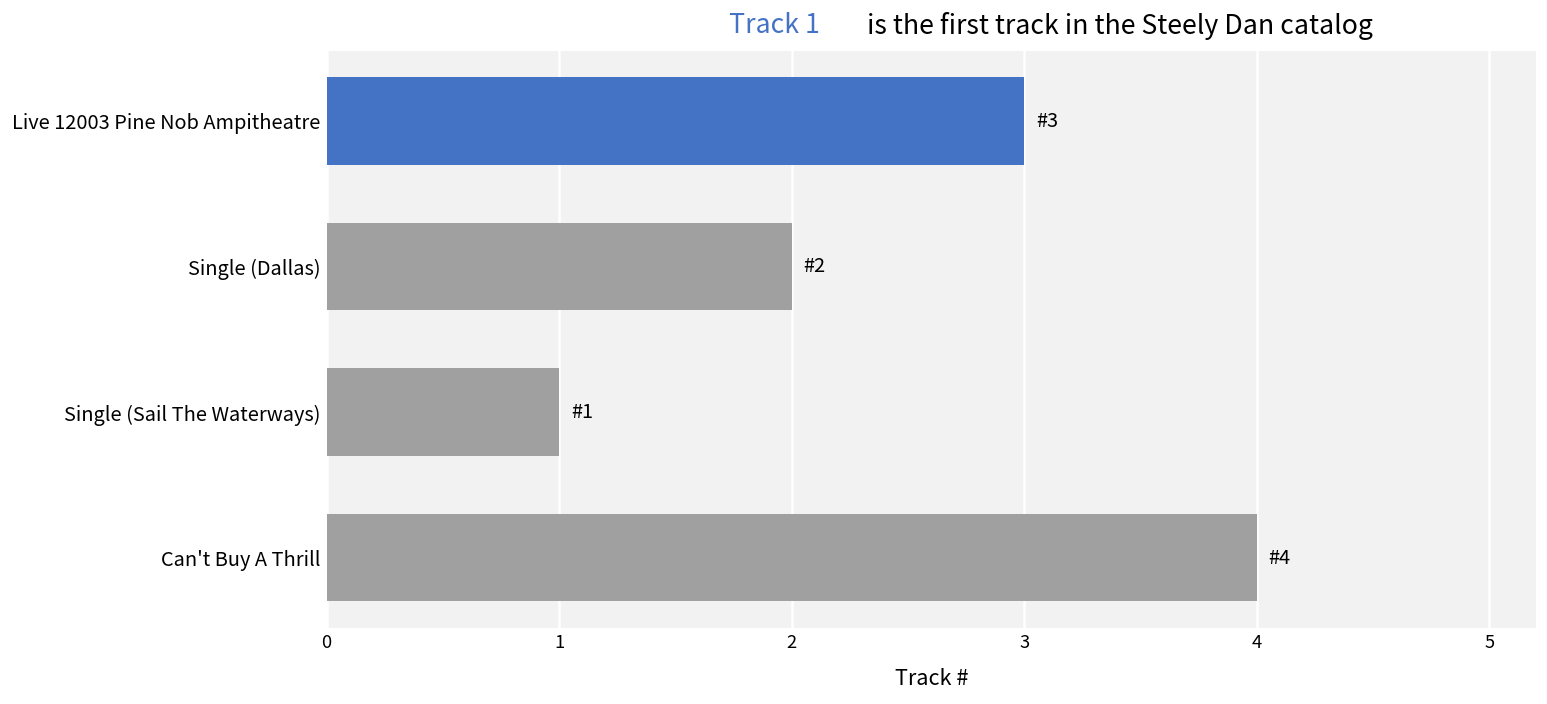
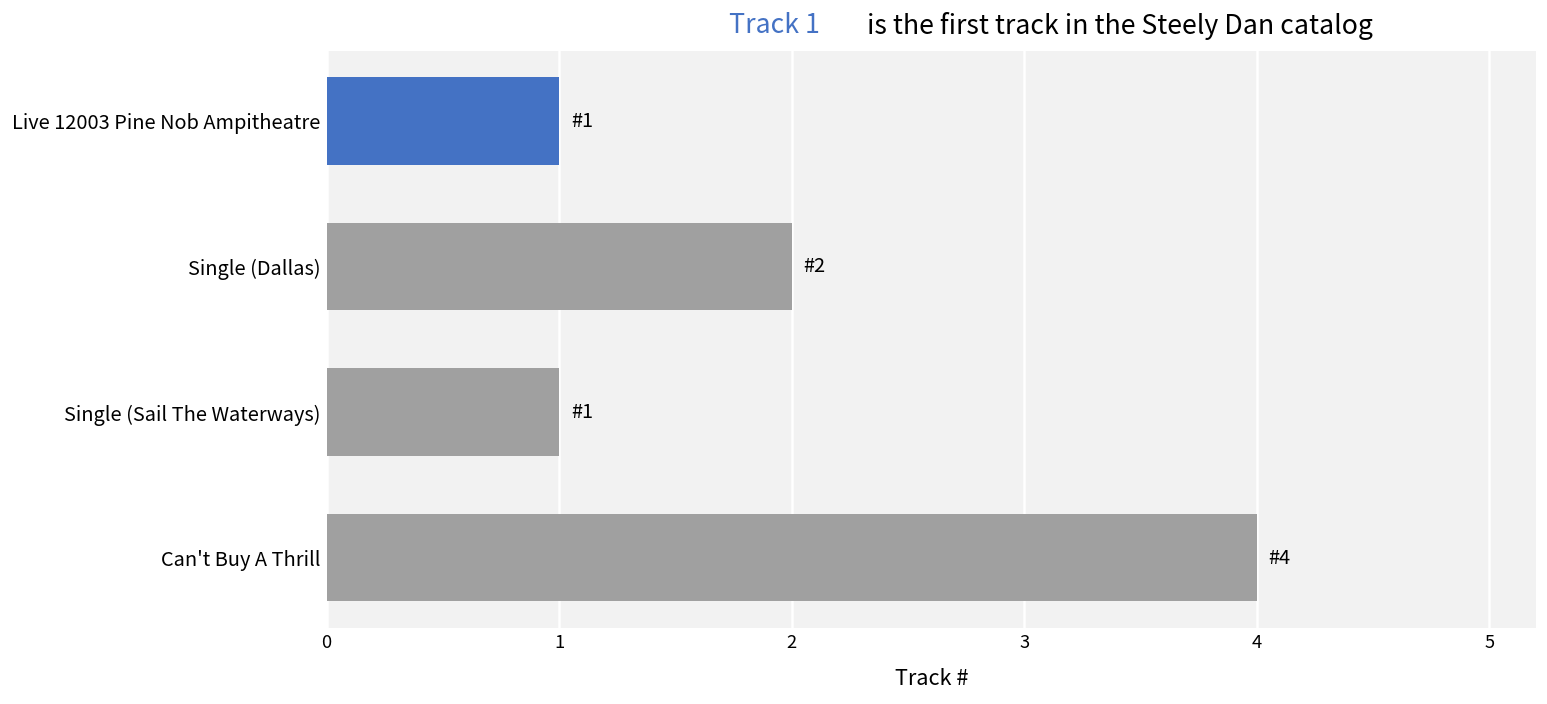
  {
-   "Live 12003 Pine Nob Ampitheatre": 3,
+   "Live 12003 Pine Nob Ampitheatre": 1,
    "Single (Dallas)": 2,
    "Single (Sail The Waterways)": 1,
    "Can't Buy A Thrill": 4
  }
